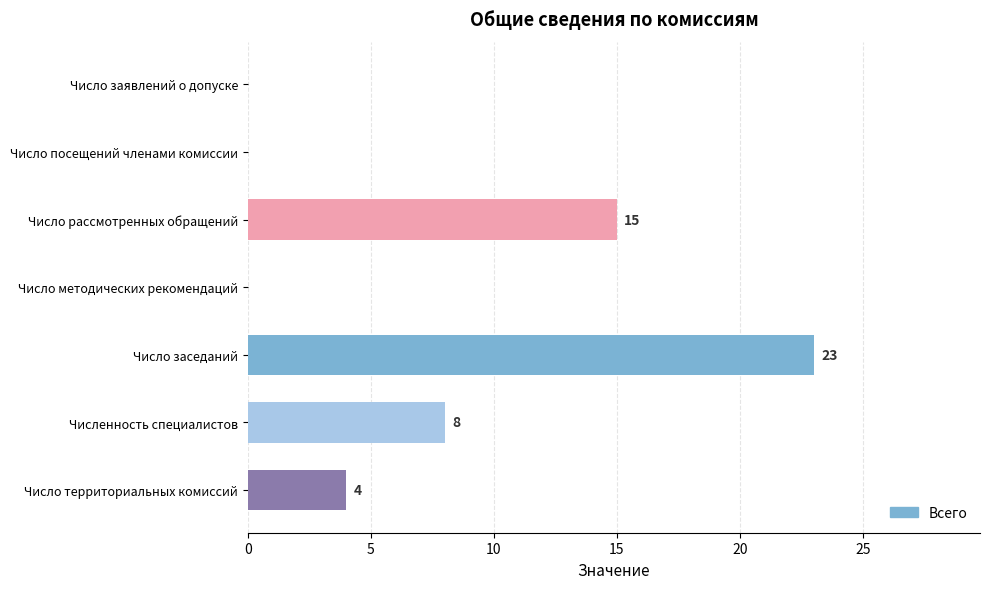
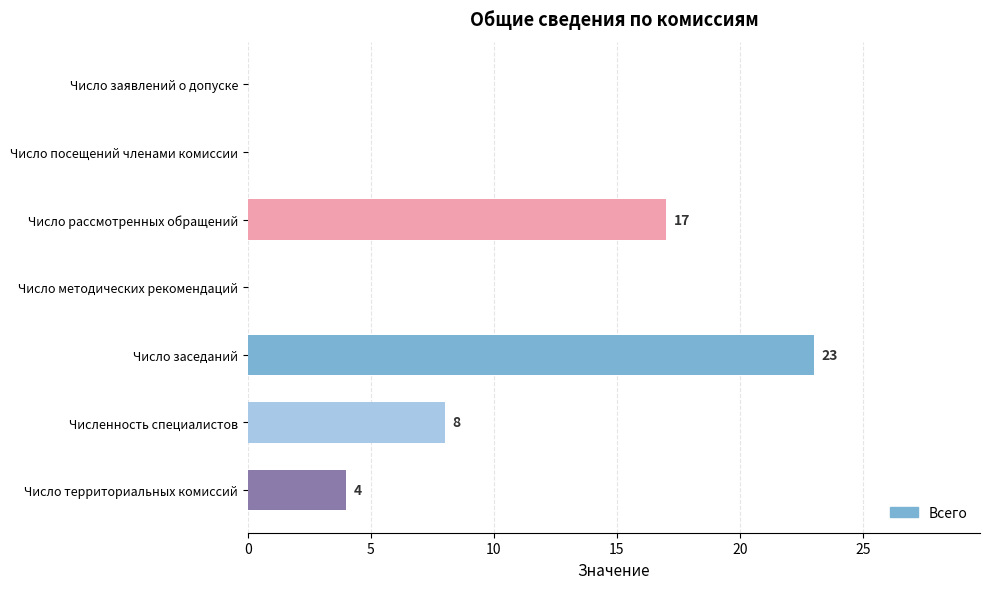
  {
-   "Число рассмотренных обращений": 15,
+   "Число рассмотренных обращений": 17,
    "Число заседаний": 23,
    "Численность специалистов": 8,
    "Число территориальных комиссий": 4
  }
